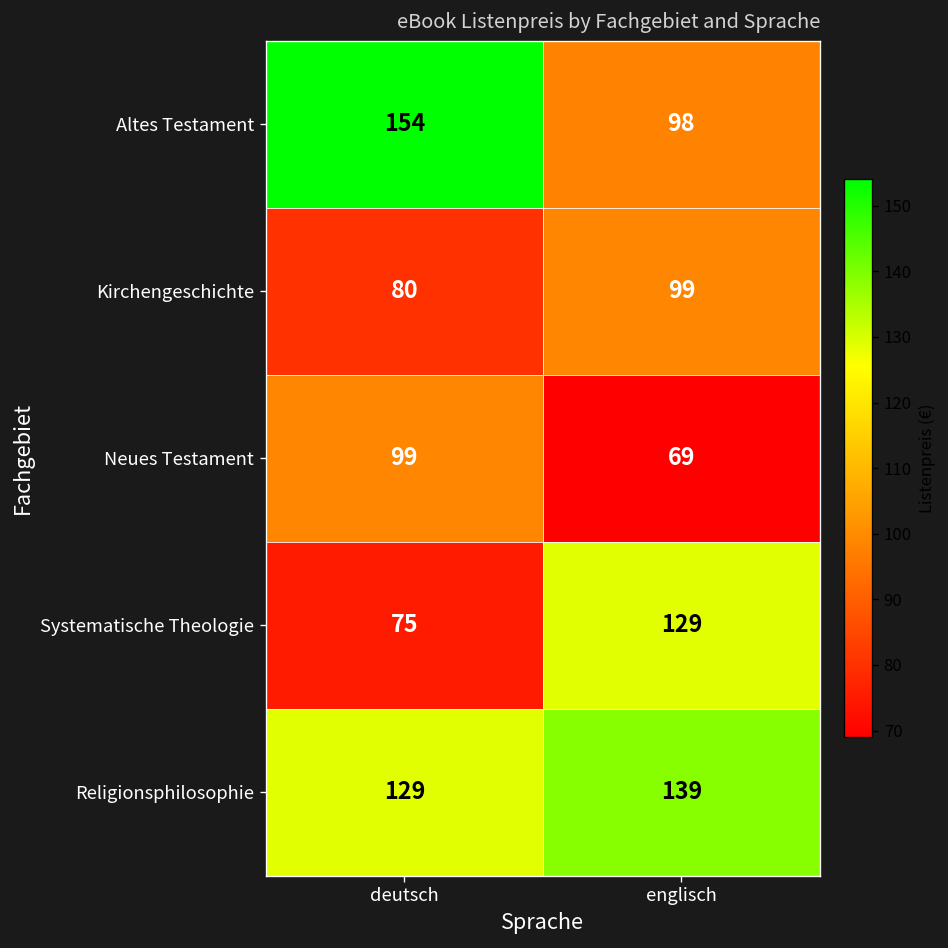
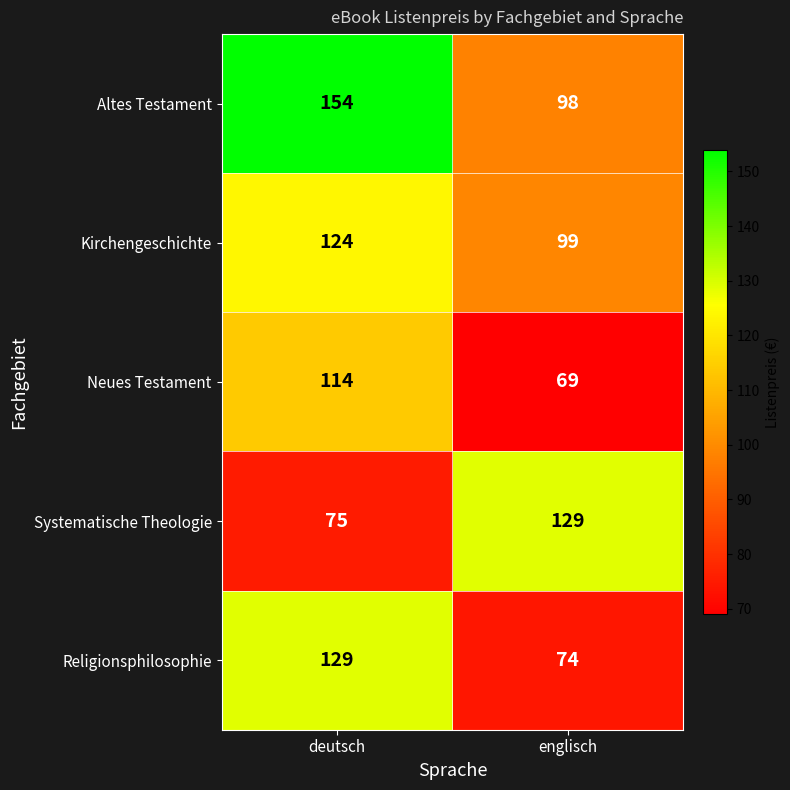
  {
    "Altes Testament": {
      "deutsch": 154,
      "englisch": 98
    },
    "Kirchengeschichte": {
-     "deutsch": 80,
+     "deutsch": 124,
      "englisch": 99
    },
    "Neues Testament": {
-     "deutsch": 99,
+     "deutsch": 114,
      "englisch": 69
    },
    "Systematische Theologie": {
      "deutsch": 75,
      "englisch": 129
    },
    "Religionsphilosophie": {
      "deutsch": 129,
-     "englisch": 139
+     "englisch": 74
    }
  }
